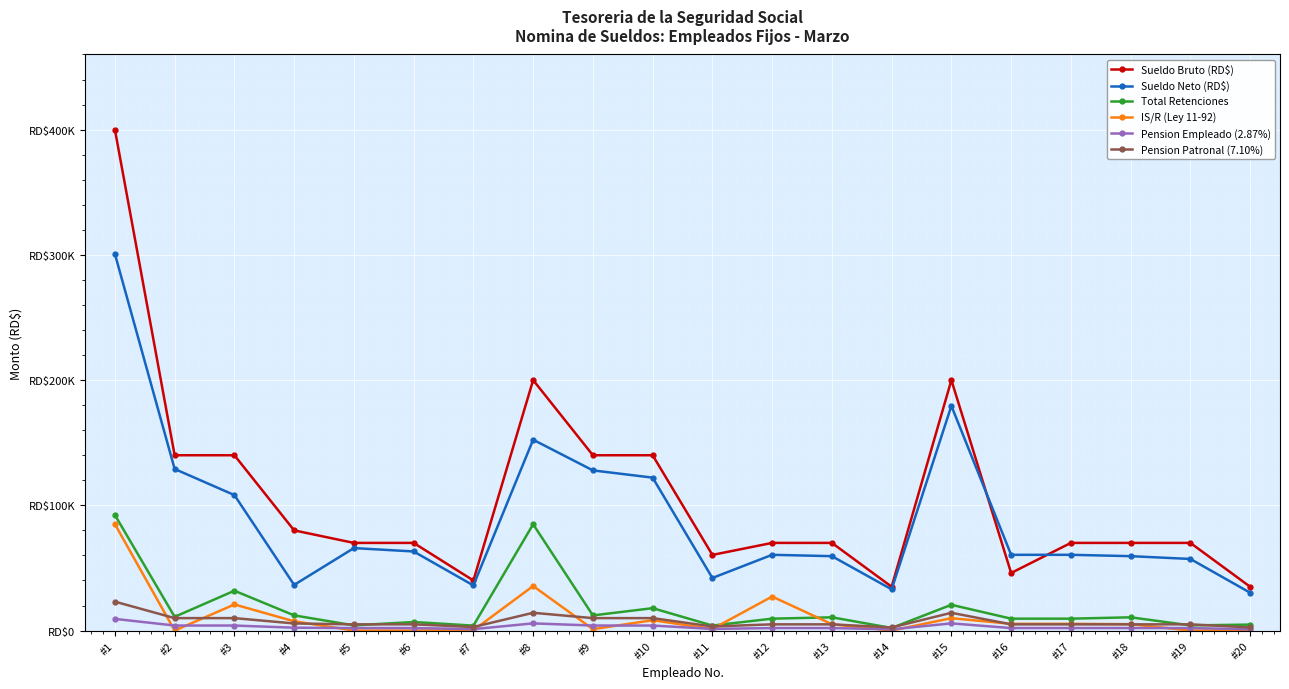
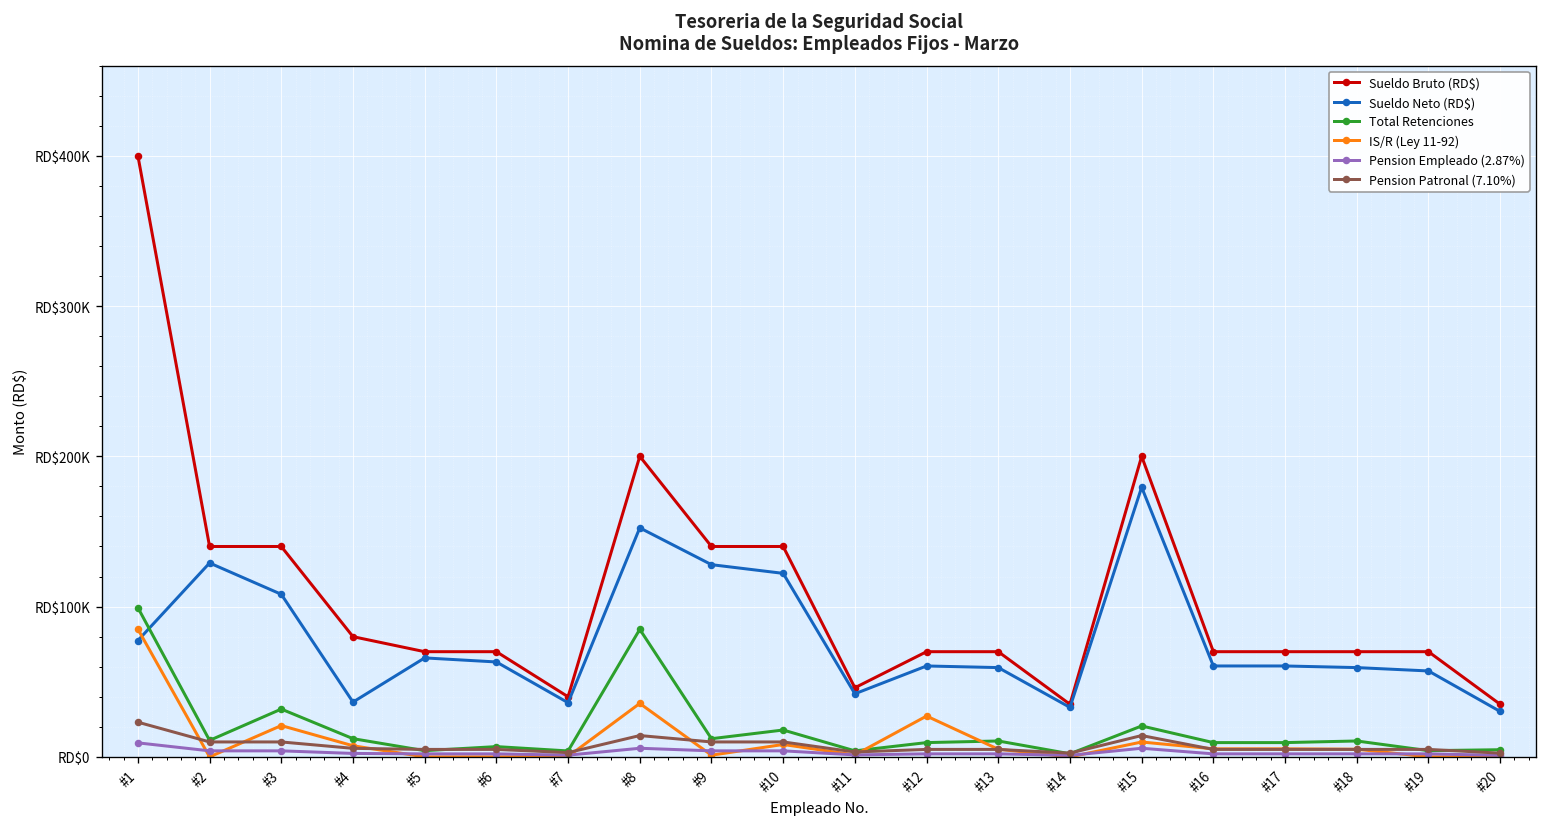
  {
    "Sueldo Bruto (RD$)": {
      "#1": "RD$400000",
      "#2": "RD$140000",
      "#3": "RD$140000",
      "#4": "RD$80000",
      "#5": "RD$70000",
      "#6": "RD$70000",
      "#7": "RD$40000",
      "#8": "RD$200000",
      "#9": "RD$140000",
      "#10": "RD$140000",
-     "#11": "RD$60000",
+     "#11": "RD$46000",
      "#12": "RD$70000",
      "#13": "RD$70000",
      "#14": "RD$35000",
      "#15": "RD$200000",
-     "#16": "RD$46000",
+     "#16": "RD$70000",
      "#17": "RD$70000",
      "#18": "RD$70000",
      "#19": "RD$70000",
      "#20": "RD$35000"
    },
    "Sueldo Neto (RD$)": {
-     "#1": "RD$301000",
+     "#1": "RD$77000",
      "#2": "RD$129000",
      "#3": "RD$108000",
      "#4": "RD$36000",
      "#5": "RD$66000",
      "#6": "RD$63000",
      "#7": "RD$36000",
      "#8": "RD$152000",
      "#9": "RD$128000",
      "#10": "RD$122000",
      "#11": "RD$42000",
      "#12": "RD$60000",
      "#13": "RD$59000",
      "#14": "RD$33000",
      "#15": "RD$179000",
      "#16": "RD$60000",
      "#17": "RD$60000",
      "#18": "RD$59000",
      "#19": "RD$57000",
      "#20": "RD$30000"
    },
    "Total Retenciones": {
-     "#1": "RD$92000",
+     "#1": "RD$99000",
      "#3": "RD$32000",
      "#4": "RD$12000",
      "#8": "RD$85000",
      "#9": "RD$12000",
      "#10": "RD$18000",
      "#12": "RD$10000",
      "#13": "RD$11000",
      "#15": "RD$21000",
      "#16": "RD$10000",
      "#17": "RD$10000",
      "#18": "RD$11000",
      "#20": "RD$5000"
    },
    "IS/R (Ley 11-92)": {
      "#1": "RD$85000",
      "#2": "RD$0",
      "#3": "RD$21000",
      "#8": "RD$36000",
      "#9": "RD$1000",
      "#12": "RD$27000",
      "#15": "RD$10000"
    },
    "Pension Empleado (2.87%)": {
      "#1": "RD$9000",
      "#2": "RD$4000",
      "#3": "RD$4000",
      "#4": "RD$2000",
      "#8": "RD$6000",
      "#9": "RD$4000",
      "#10": "RD$4000",
      "#12": "RD$2000",
      "#13": "RD$2000",
      "#15": "RD$6000",
      "#16": "RD$2000",
      "#17": "RD$2000",
      "#18": "RD$2000"
    },
    "Pension Patronal (7.10%)": {
      "#1": "RD$23000",
      "#3": "RD$10000",
      "#8": "RD$14000",
      "#9": "RD$10000",
      "#12": "RD$5000",
      "#15": "RD$14000"
    }
  }
